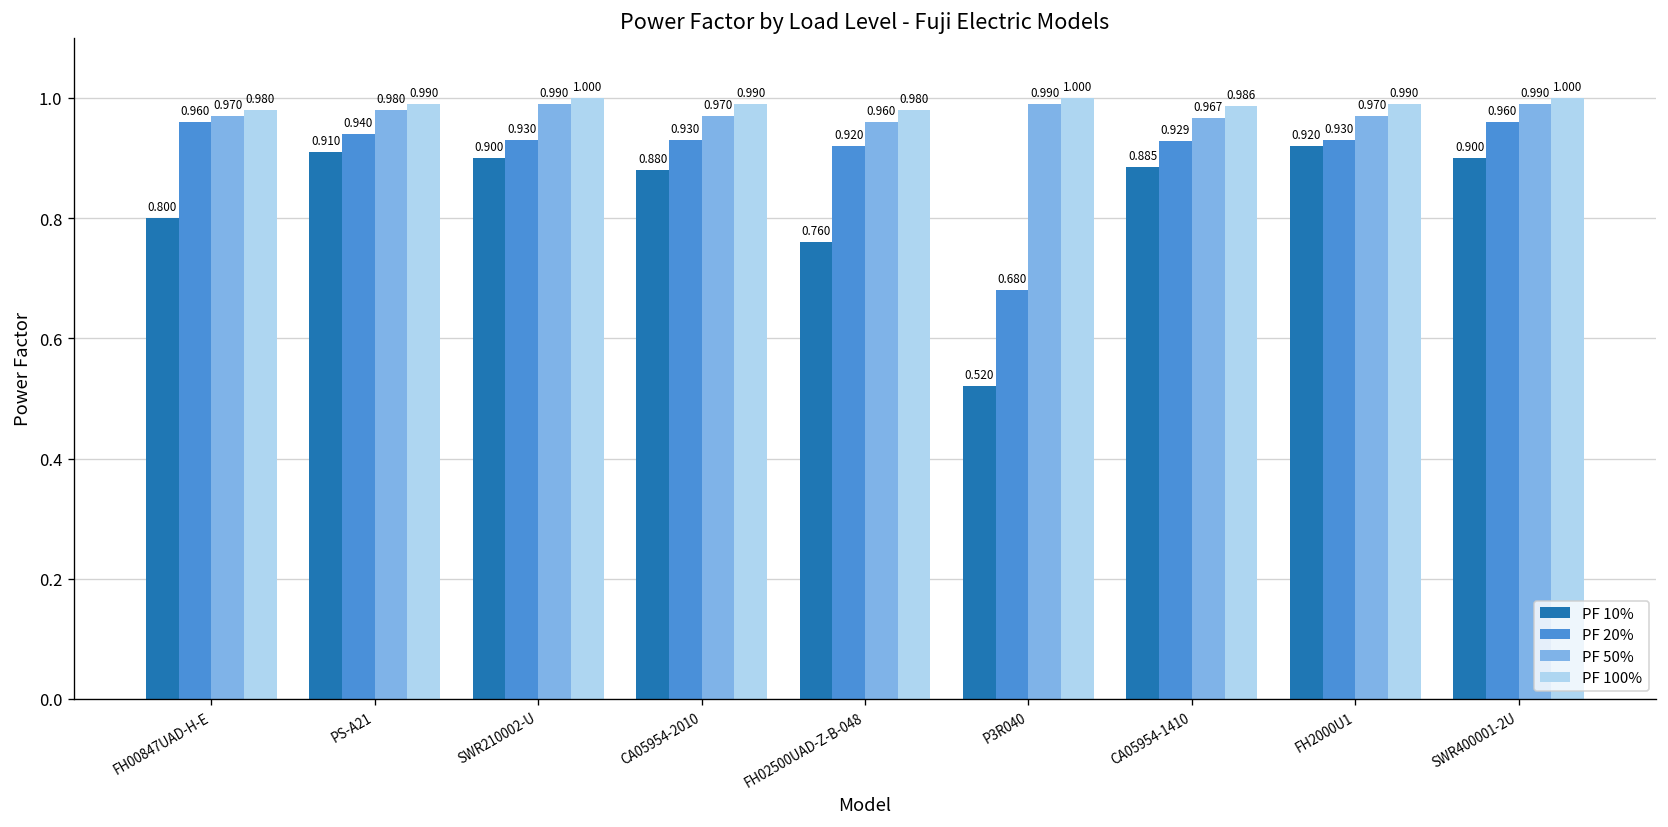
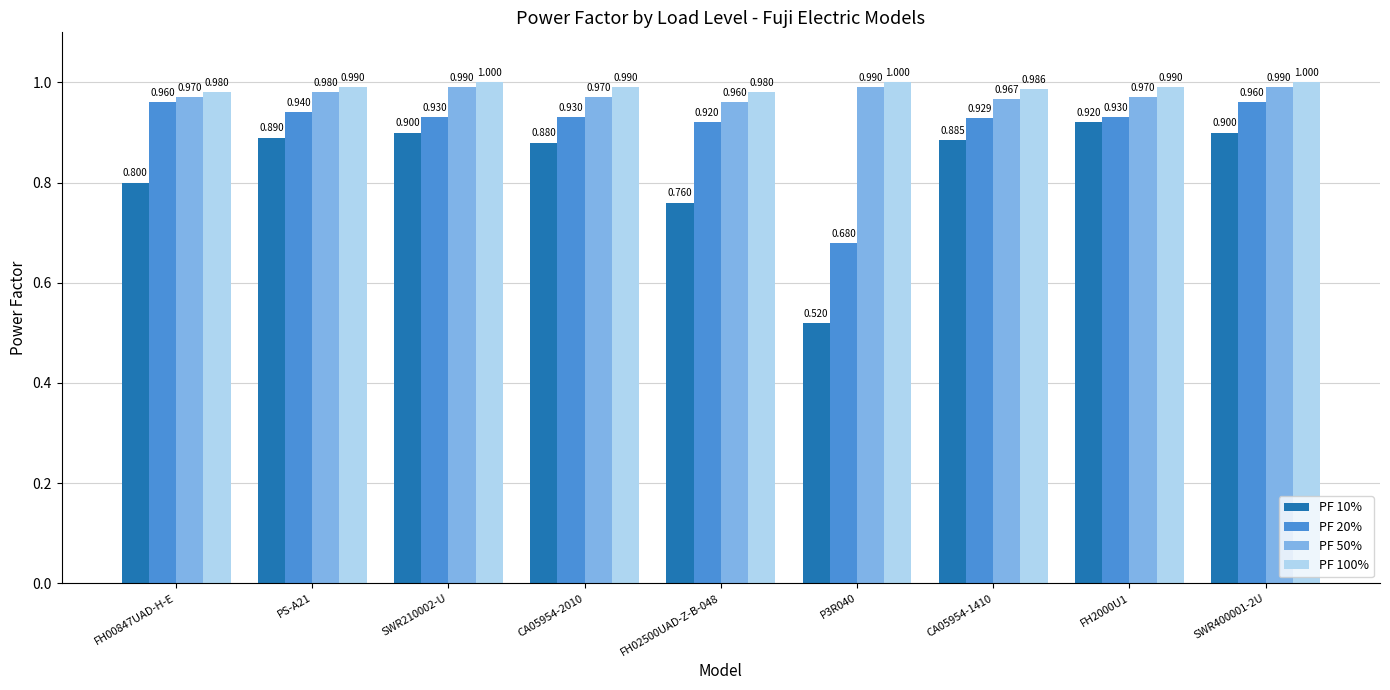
  {
    "PF 10%": {
      "FH00847UAD-H-E": 0.800,
-     "PS-A21": 0.910,
+     "PS-A21": 0.890,
      "SWR210002-U": 0.900,
      "CA05954-2010": 0.880,
      "FH02500UAD-Z-B-048": 0.760,
      "P3R040": 0.520,
      "CA05954-1410": 0.885,
      "FH2000U1": 0.920,
      "SWR400001-2U": 0.900
    },
    "PF 20%": {
      "FH00847UAD-H-E": 0.960,
      "PS-A21": 0.940,
      "SWR210002-U": 0.930,
      "CA05954-2010": 0.930,
      "FH02500UAD-Z-B-048": 0.920,
      "P3R040": 0.680,
      "CA05954-1410": 0.929,
      "FH2000U1": 0.930,
      "SWR400001-2U": 0.960
    }
  }
